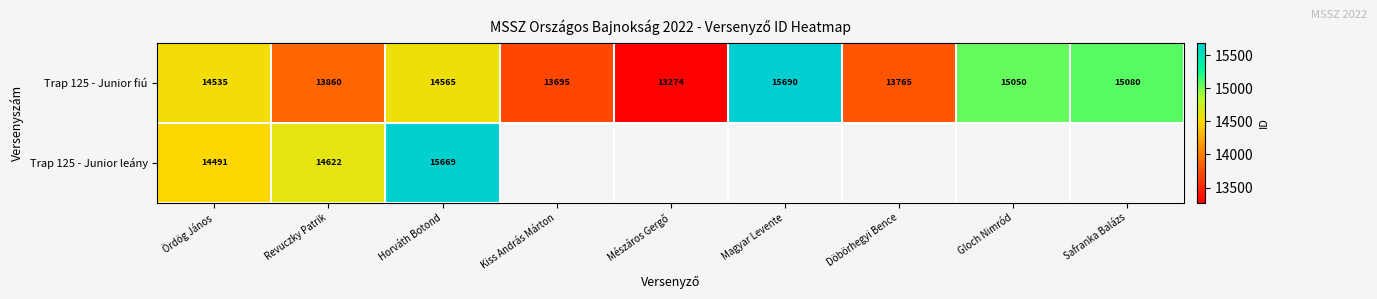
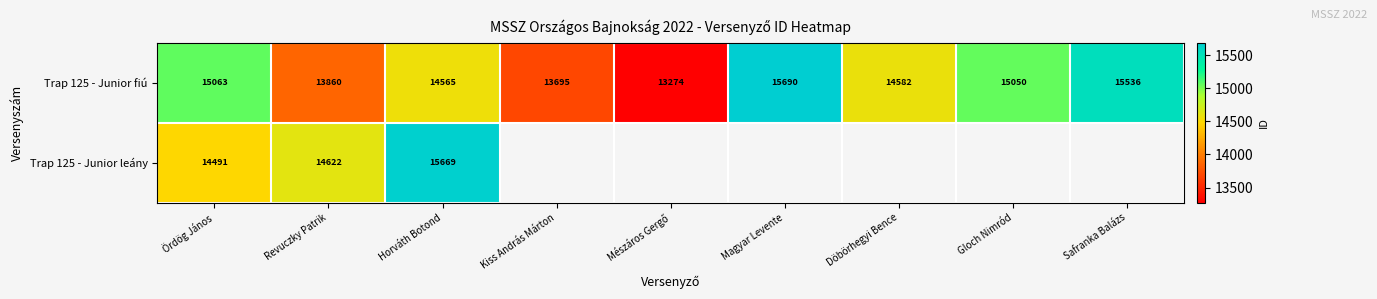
  {
    "Trap 125 - Junior fiú": {
-     "Ördög János": 14535,
+     "Ördög János": 15063,
      "Revuczky Patrik": 13860,
      "Horváth Botond": 14565,
      "Kiss András Márton": 13695,
      "Mészáros Gergő": 13274,
      "Magyar Levente": 15690,
-     "Döbörhegyi Bence": 13765,
+     "Döbörhegyi Bence": 14582,
      "Gloch Nimród": 15050,
-     "Safranka Balázs": 15080
+     "Safranka Balázs": 15536
    },
    "Trap 125 - Junior leány": {
      "Ördög János": 14491,
      "Revuczky Patrik": 14622,
      "Horváth Botond": 15669
    }
  }
